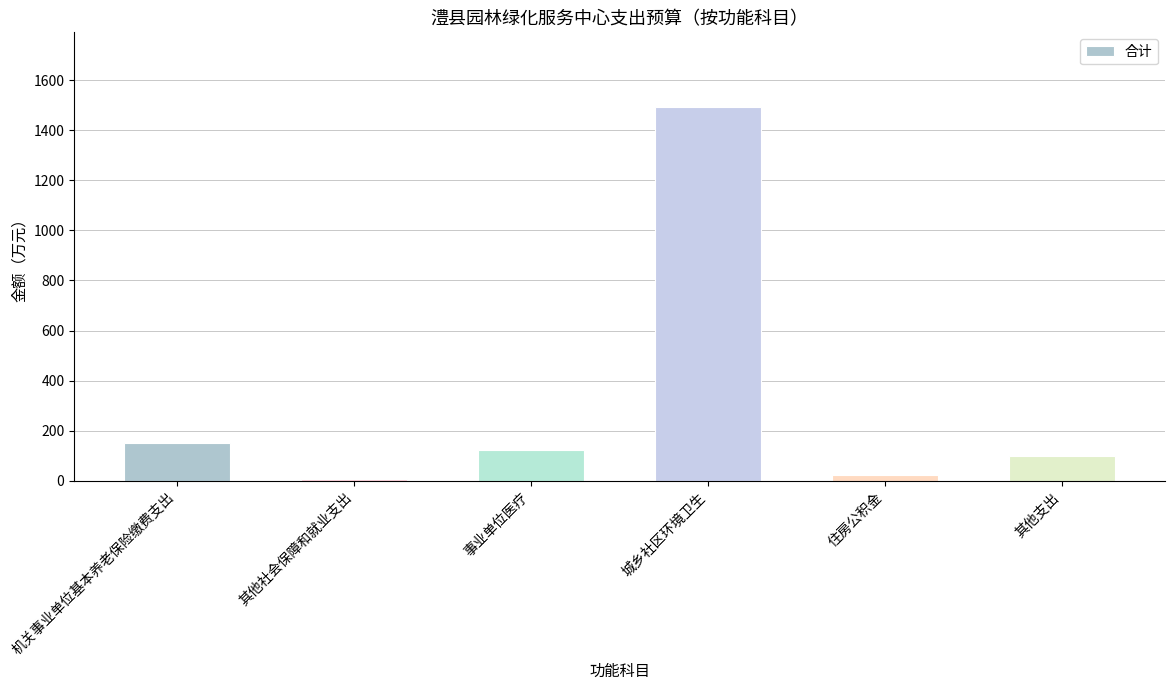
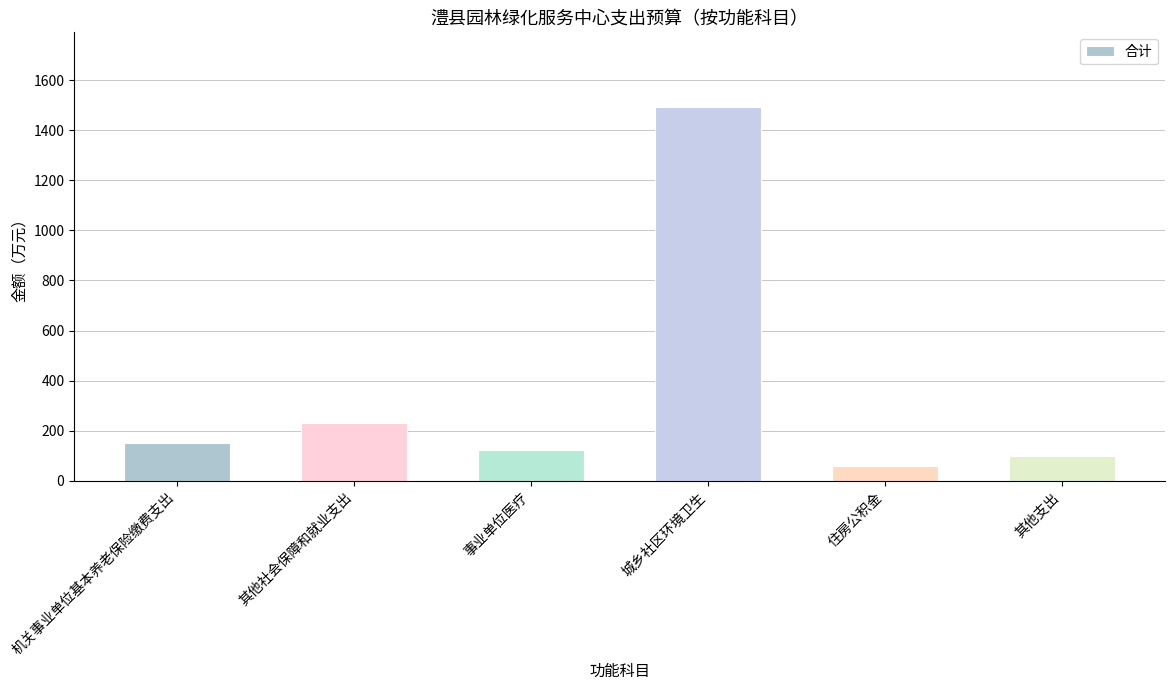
  {
    "机关事业单位基本养老保险缴费支出": 150,
-   "其他社会保障和就业支出": 10,
+   "其他社会保障和就业支出": 230,
    "事业单位医疗": 120,
    "城乡社区环境卫生": 1490,
-   "住房公积金": 20,
+   "住房公积金": 60,
    "其他支出": 100
  }
